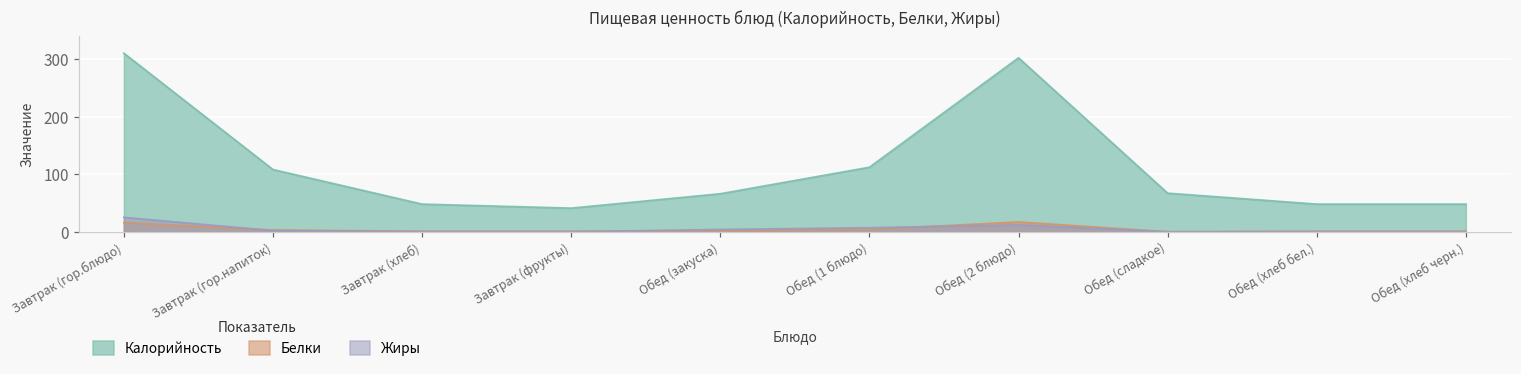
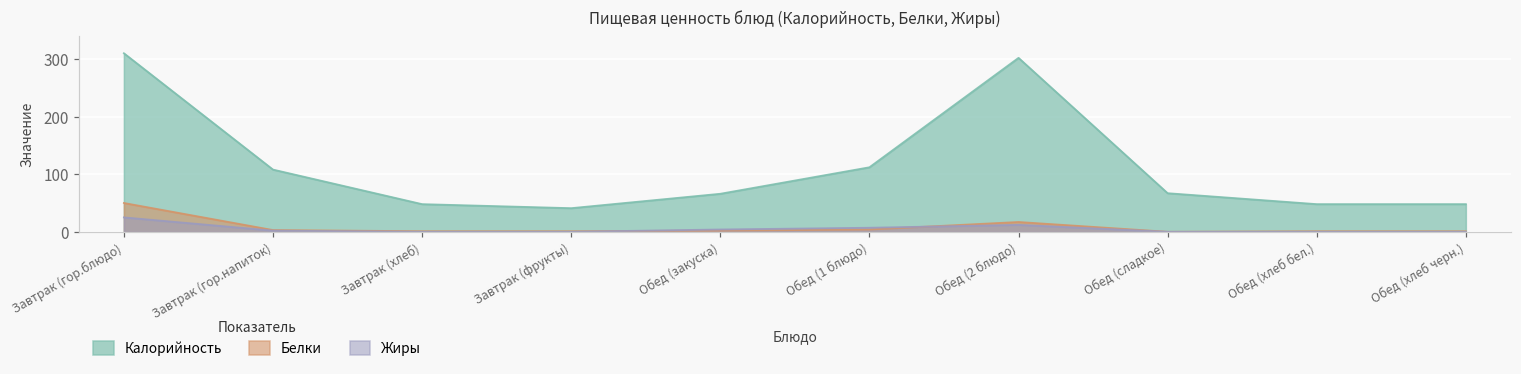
  {
    "Белки": {
-     "Завтрак (гор.блюдо)": 20,
+     "Завтрак (гор.блюдо)": 50,
      "Обед (2 блюдо)": 20
    }
  }
